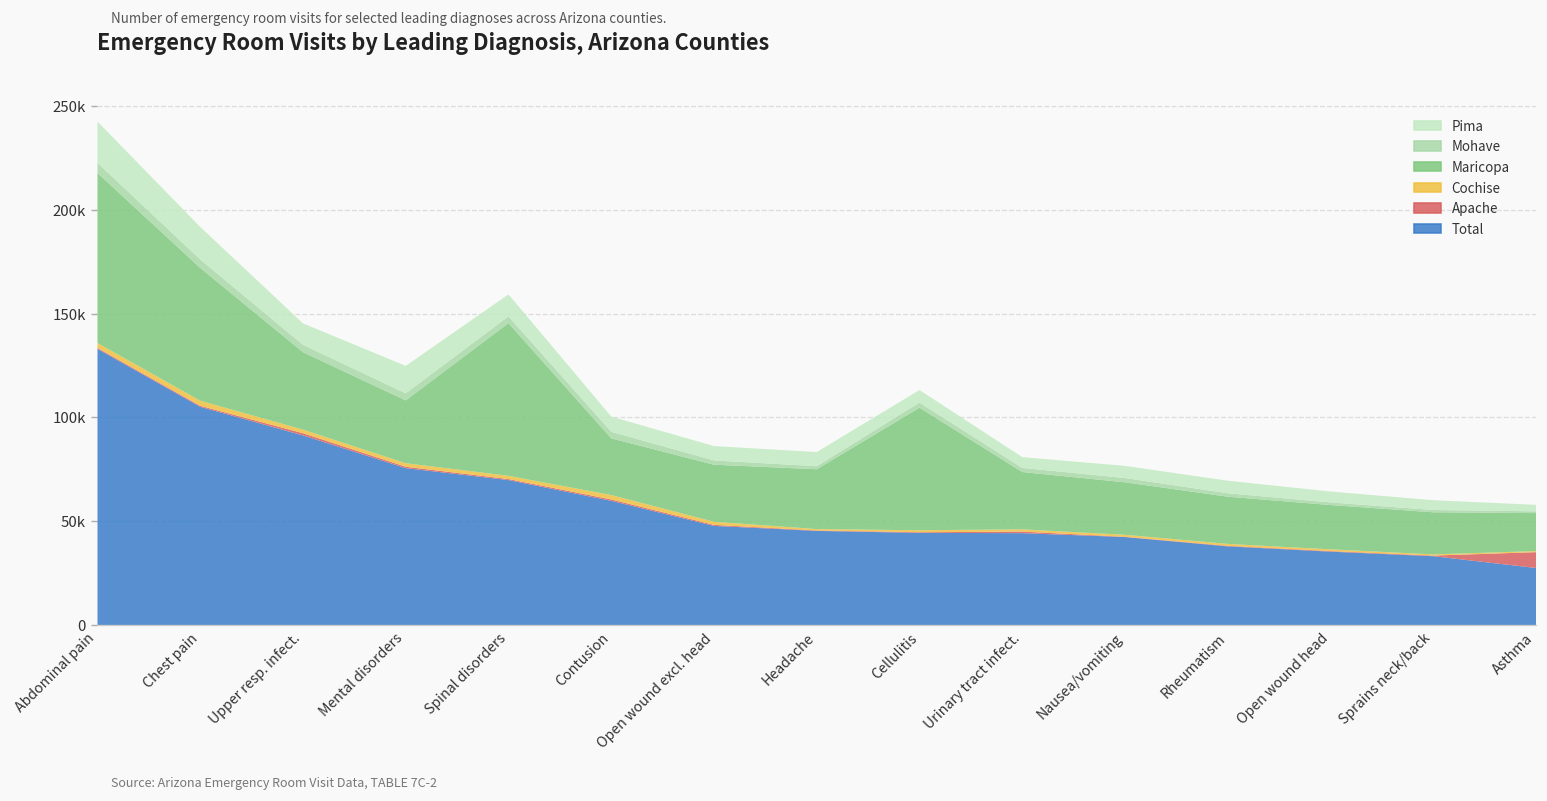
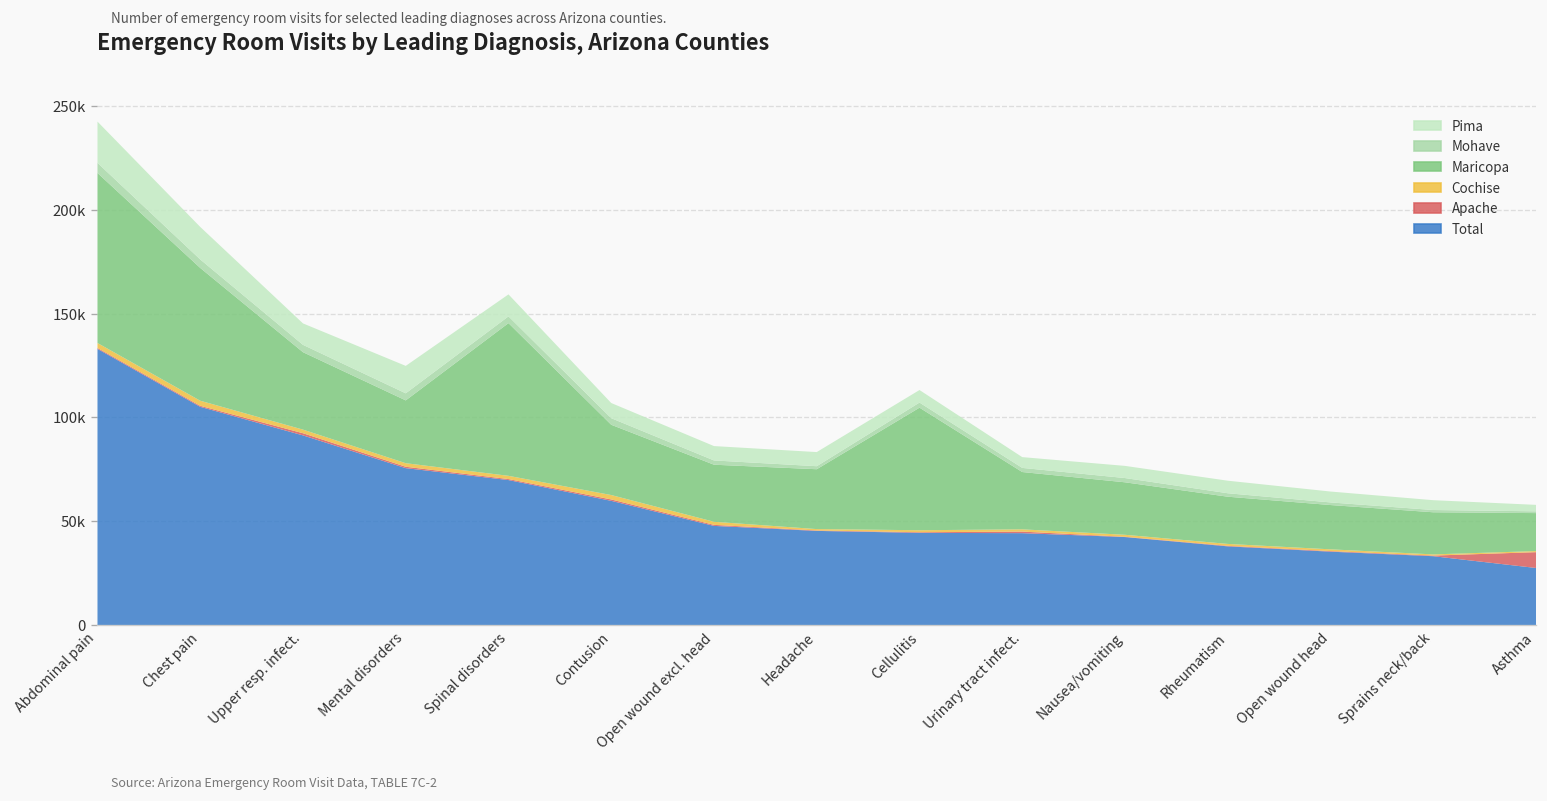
  {
    "Total": {
      "Asthma": 27000
    },
    "Cochise": {
      "Abdominal pain": 2000,
      "Chest pain": 2000,
      "Upper resp. infect.": 2000,
      "Mental disorders": 2000,
      "Spinal disorders": 2000,
      "Contusion": 2000,
      "Open wound excl. head": 1000
    },
    "Maricopa": {
      "Abdominal pain": 82000,
      "Chest pain": 64000,
      "Upper resp. infect.": 37000,
      "Mental disorders": 30000,
      "Spinal disorders": 74000,
-     "Contusion": 27000,
+     "Contusion": 34000,
      "Open wound excl. head": 27000,
      "Headache": 29000,
      "Cellulitis": 59000,
      "Urinary tract infect.": 28000,
      "Nausea/vomiting": 25000,
      "Rheumatism": 23000
    }
  }
